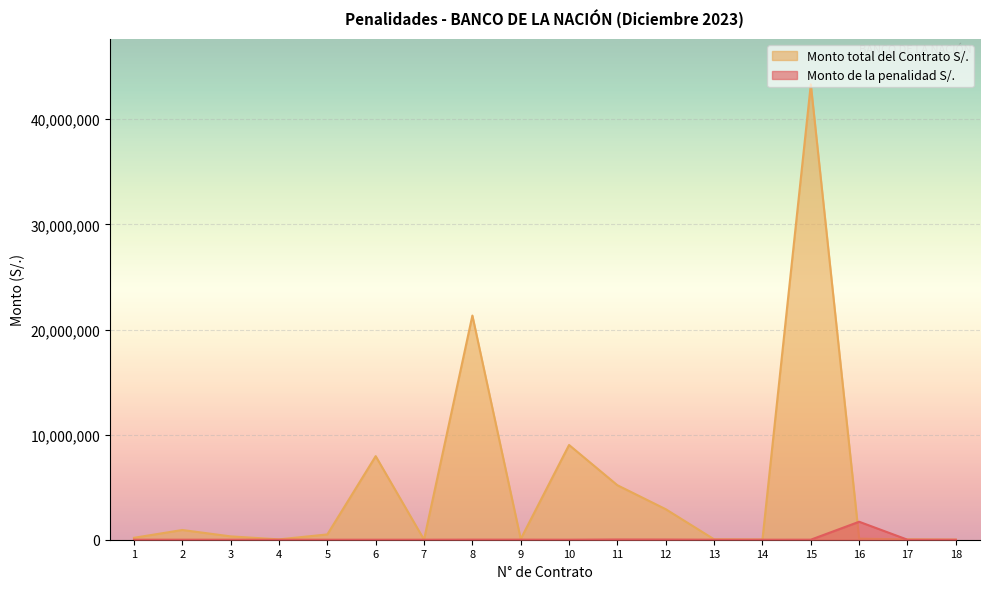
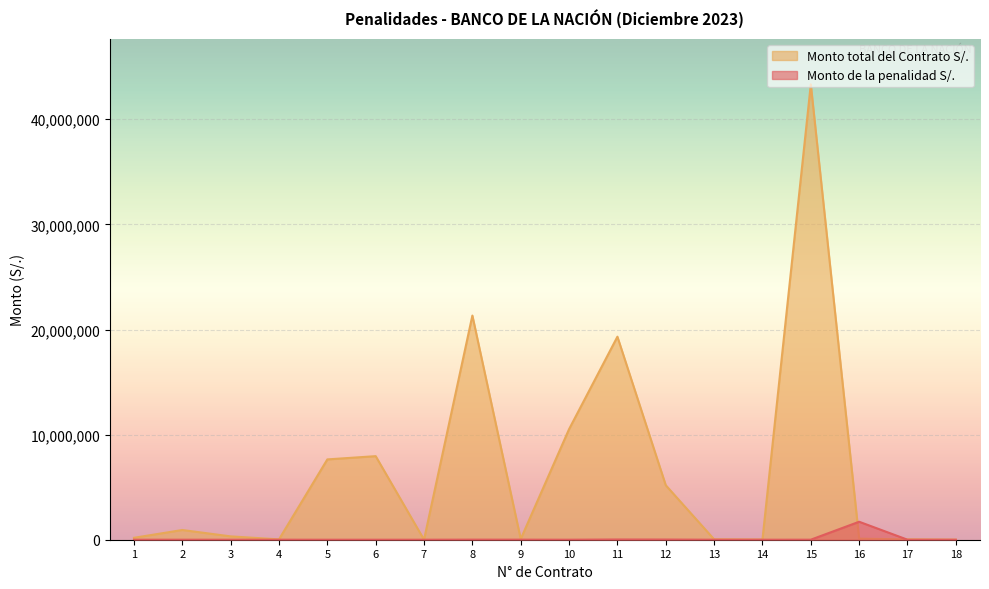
  {
    "Monto total del Contrato S/.": {
      "2": "900,000",
      "3": "300,000",
-     "5": "500,000",
+     "5": "7,600,000",
      "6": "8,000,000",
      "8": "21,300,000",
-     "10": "9,000,000",
-     "11": "5,200,000",
-     "12": "2,900,000",
+     "10": "10,500,000",
+     "11": "19,300,000",
+     "12": "5,200,000",
      "16": "100,000"
    },
    "Monto de la penalidad S/.": {
      "2": "0",
      "3": "0",
      "5": "0",
      "6": "0",
      "8": "0",
      "10": "0",
      "11": "0",
      "12": "0",
      "15": "0",
      "16": "1,700,000"
    }
  }
